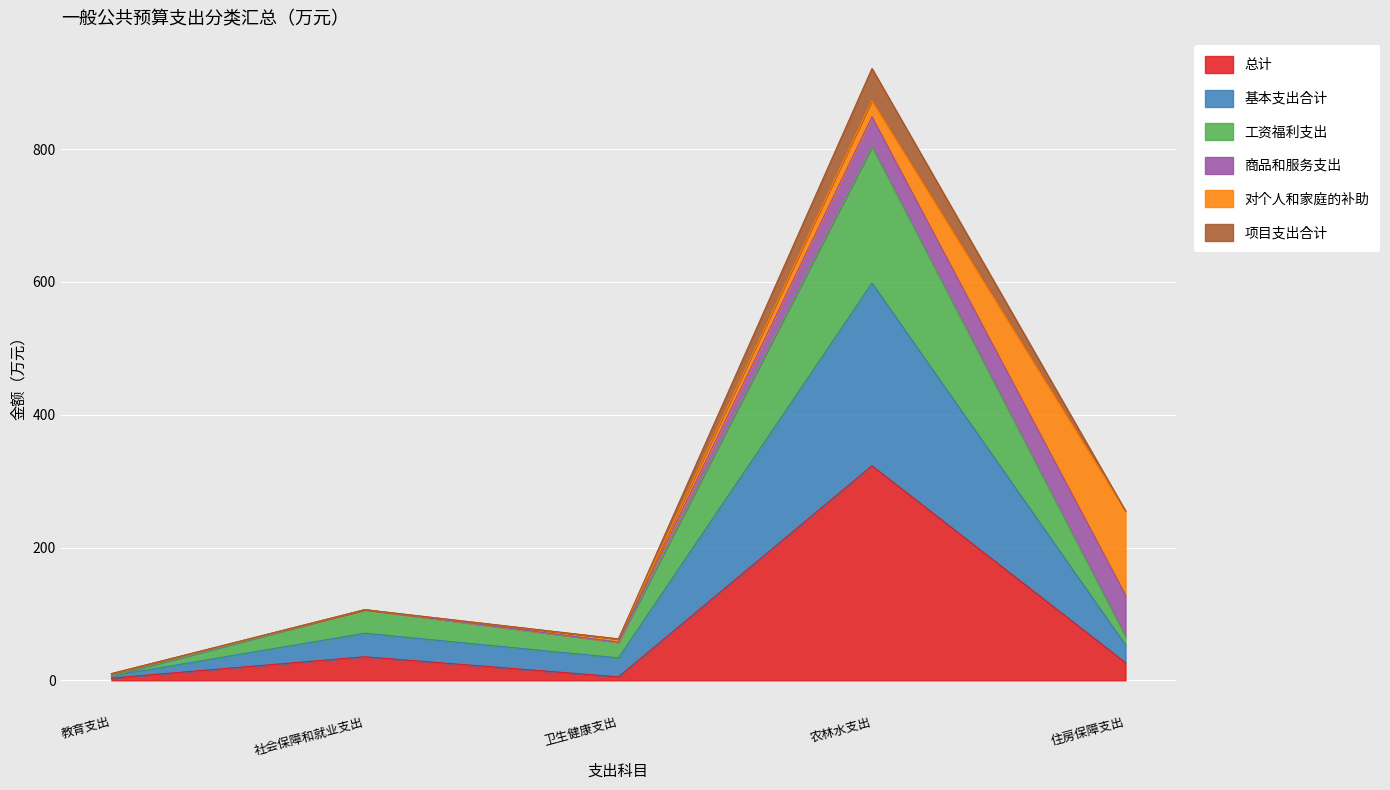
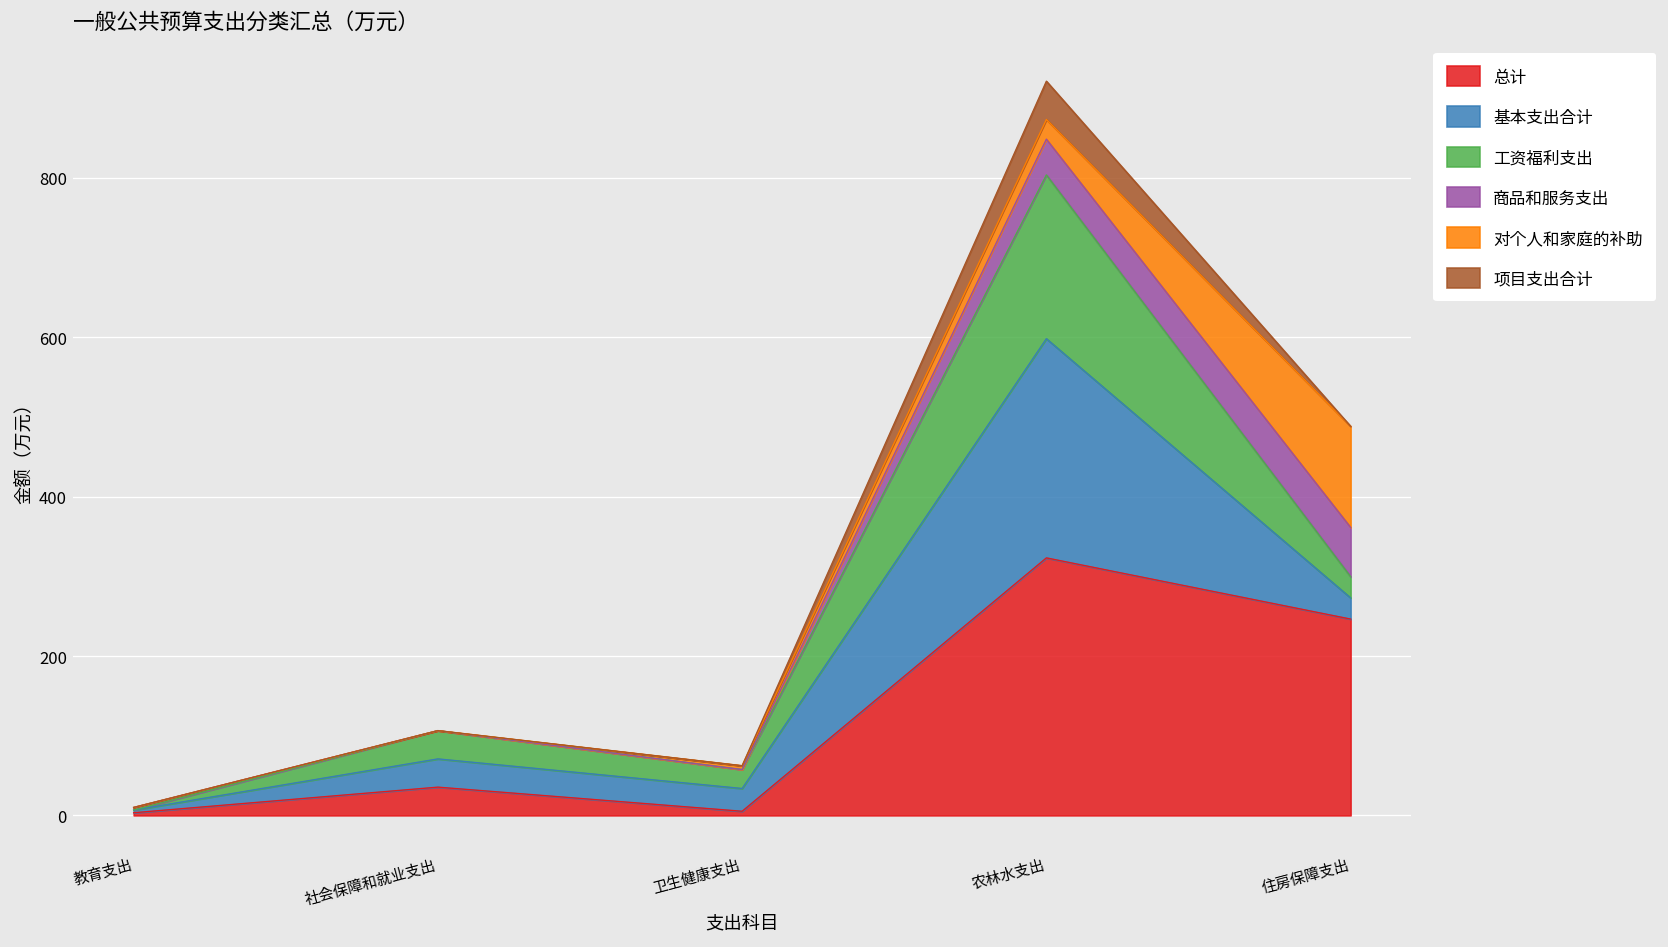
  {
    "总计": {
      "社会保障和就业支出": 40,
      "卫生健康支出": 10,
      "农林水支出": 320,
-     "住房保障支出": 30
+     "住房保障支出": 250
    },
    "基本支出合计": {
      "社会保障和就业支出": 40,
      "卫生健康支出": 30,
      "农林水支出": 280,
      "住房保障支出": 30
    },
    "工资福利支出": {
      "农林水支出": 210,
-     "住房保障支出": 10
+     "住房保障支出": 30
    },
    "商品和服务支出": {
      "农林水支出": 40,
      "住房保障支出": 60
    },
    "对个人和家庭的补助": {
      "农林水支出": 20
    },
    "项目支出合计": {
      "农林水支出": 50
    }
  }
